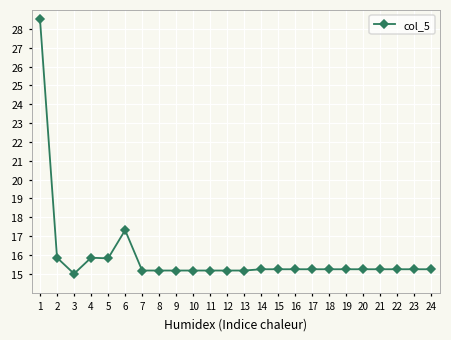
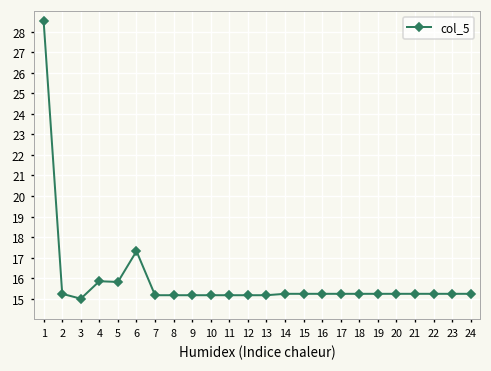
  {
    "1": 28.5,
-   "2": 15.9,
+   "2": 15.2,
    "3": 15.0,
    "4": 15.9,
    "5": 15.8,
    "6": 17.3,
    "7": 15.2,
    "8": 15.2,
    "9": 15.2,
    "10": 15.2,
    "11": 15.2,
    "12": 15.2,
    "13": 15.2,
    "14": 15.2,
    "15": 15.2,
    "16": 15.2,
    "17": 15.2,
    "18": 15.2,
    "19": 15.2,
    "20": 15.2,
    "21": 15.2,
    "22": 15.2,
    "23": 15.2,
    "24": 15.2
  }
